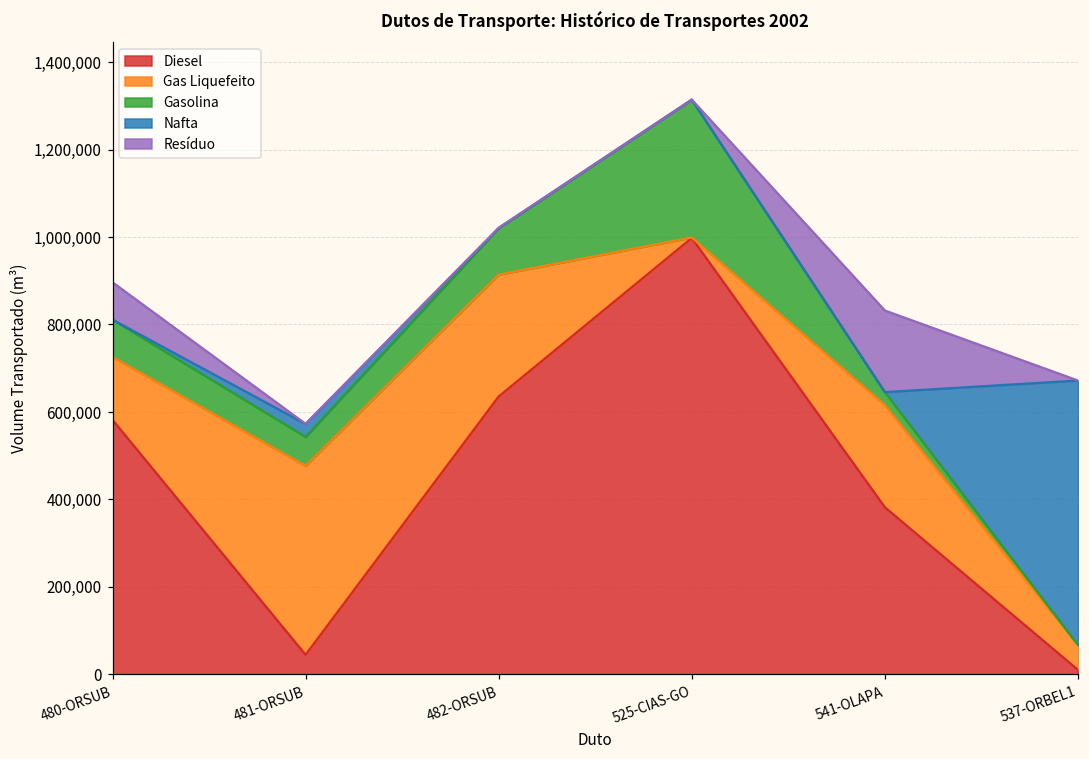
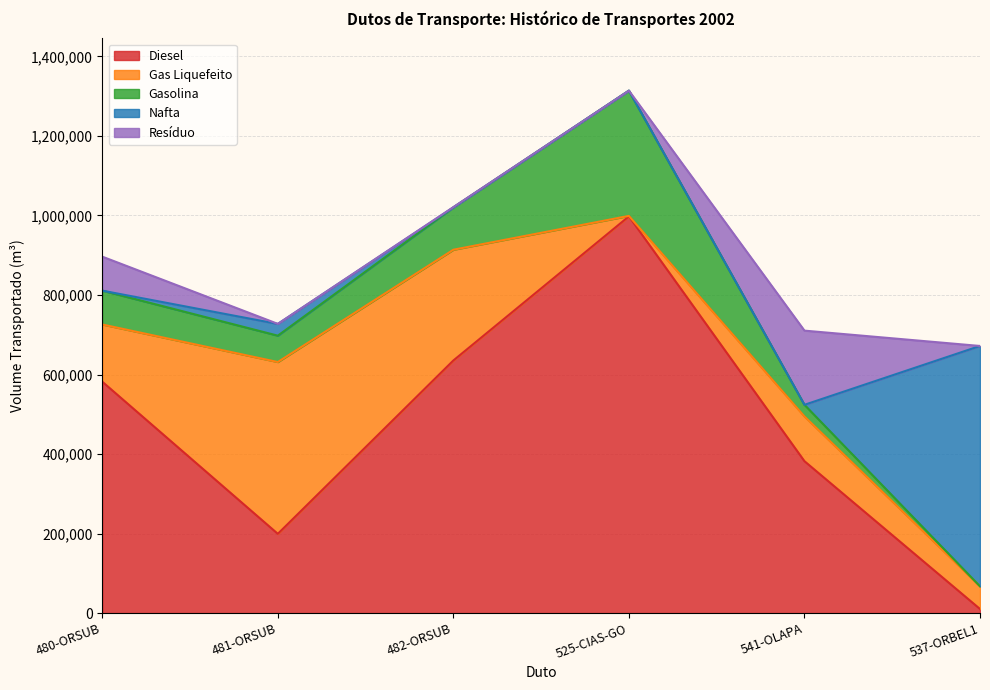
  {
    "Diesel": {
      "480-ORSUB": "580,000",
-     "481-ORSUB": "40,000",
+     "481-ORSUB": "200,000",
      "482-ORSUB": "640,000",
      "541-OLAPA": "380,000",
      "537-ORBEL1": "10,000"
    },
    "Gas Liquefeito": {
      "480-ORSUB": "140,000",
      "481-ORSUB": "430,000",
      "482-ORSUB": "280,000",
-     "541-OLAPA": "230,000"
+     "541-OLAPA": "110,000"
    },
    "Gasolina": {
      "481-ORSUB": "70,000"
    },
    "Resíduo": {
      "480-ORSUB": "90,000",
      "541-OLAPA": "190,000"
    }
  }
